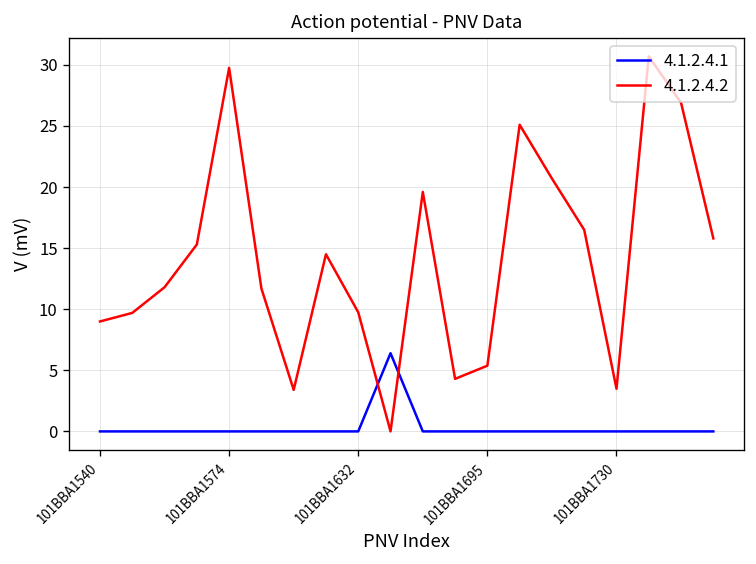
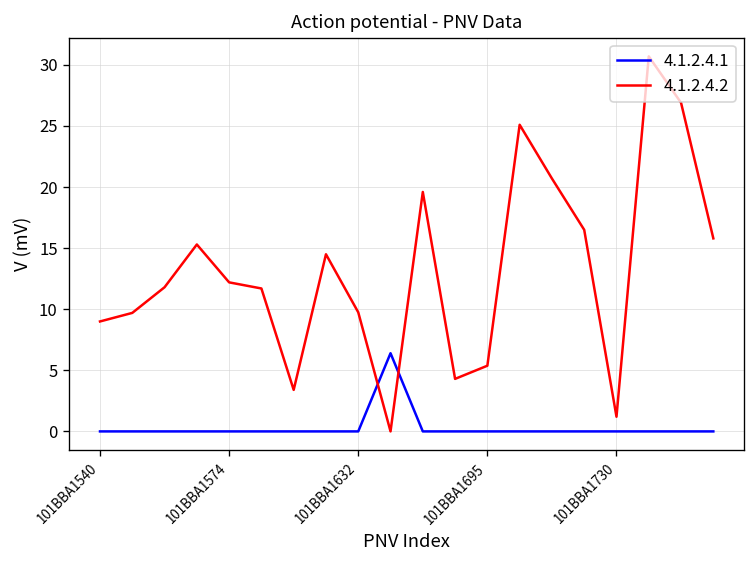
  {
    "4.1.2.4.1": {
      "101BBA1540": 0.0,
      "101BBA1574": 0.0,
      "101BBA1632": 0.0,
      "101BBA1695": 0.0,
      "101BBA1730": 0.0
    },
    "4.1.2.4.2": {
      "101BBA1540": 9.0,
-     "101BBA1574": 29.8,
+     "101BBA1574": 12.2,
      "101BBA1632": 9.7,
      "101BBA1695": 5.4,
-     "101BBA1730": 3.5
+     "101BBA1730": 1.2
    }
  }
